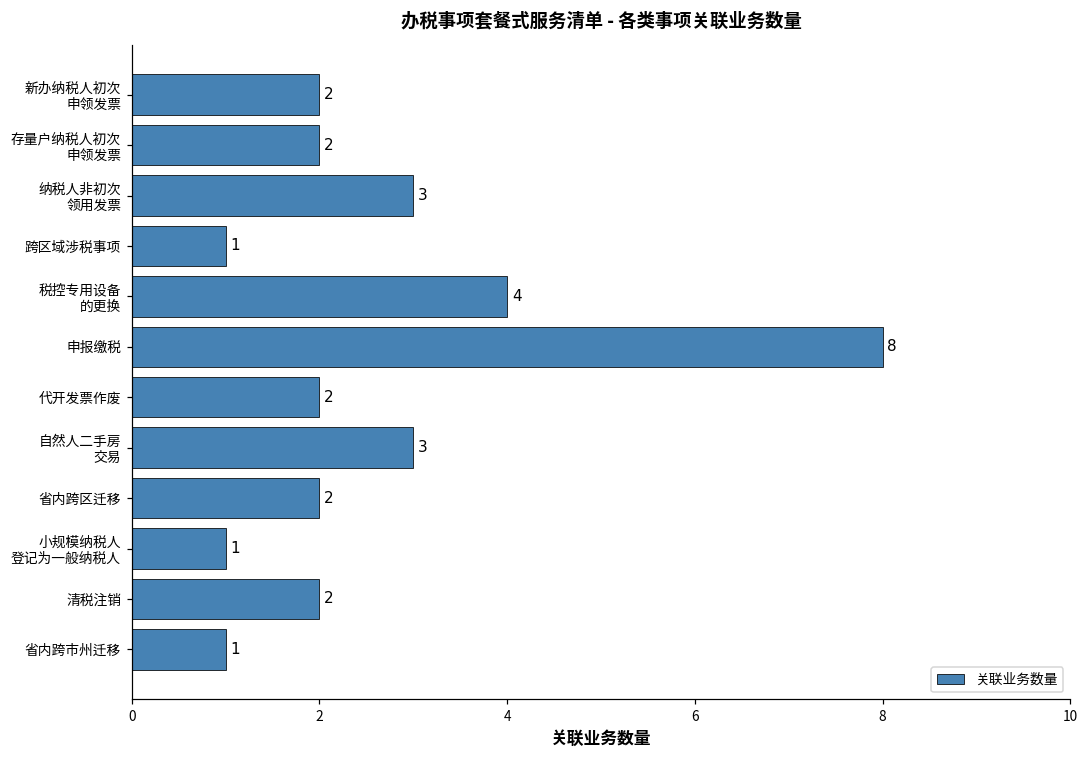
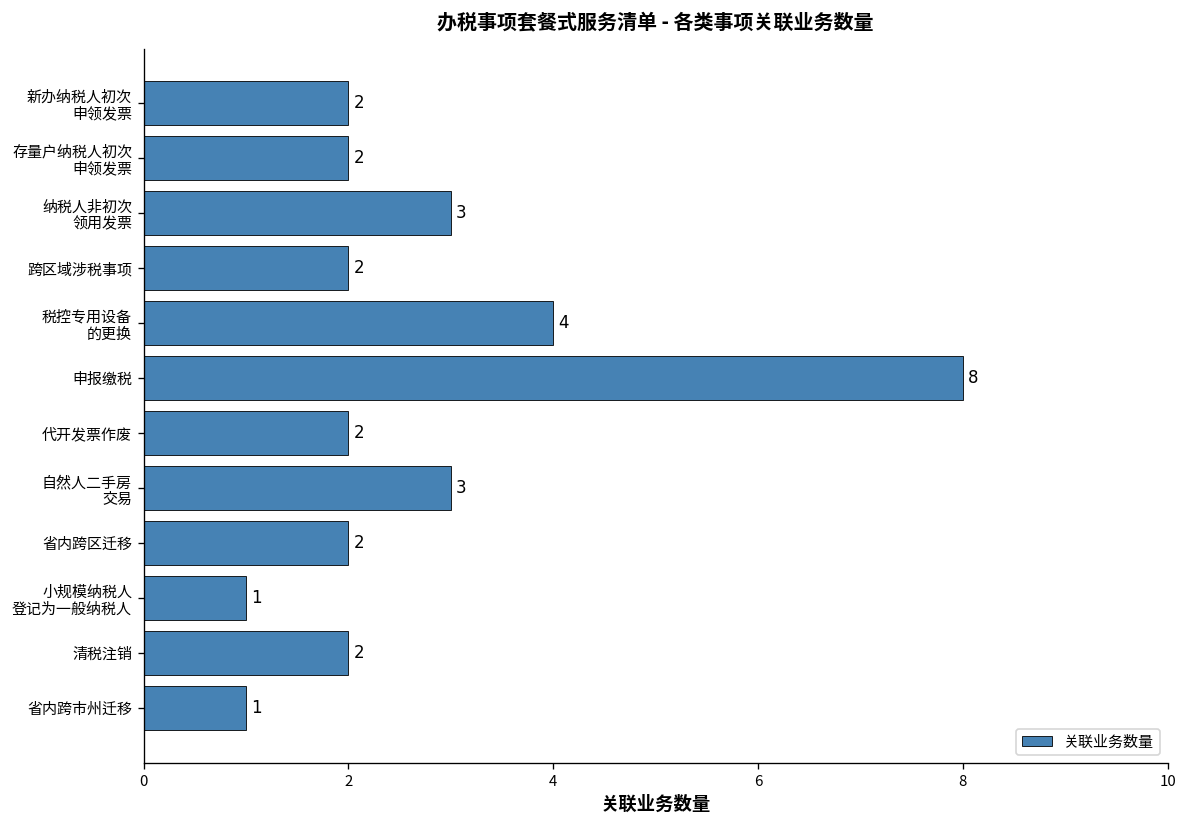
  {
    "新办纳税人初次 申领发票": 2,
    "存量户纳税人初次 申领发票": 2,
    "纳税人非初次 领用发票": 3,
-   "跨区域涉税事项": 1,
+   "跨区域涉税事项": 2,
    "税控专用设备 的更换": 4,
    "申报缴税": 8,
    "代开发票作废": 2,
    "自然人二手房 交易": 3,
    "省内跨区迁移": 2,
    "小规模纳税人 登记为一般纳税人": 1,
    "清税注销": 2,
    "省内跨市州迁移": 1
  }
